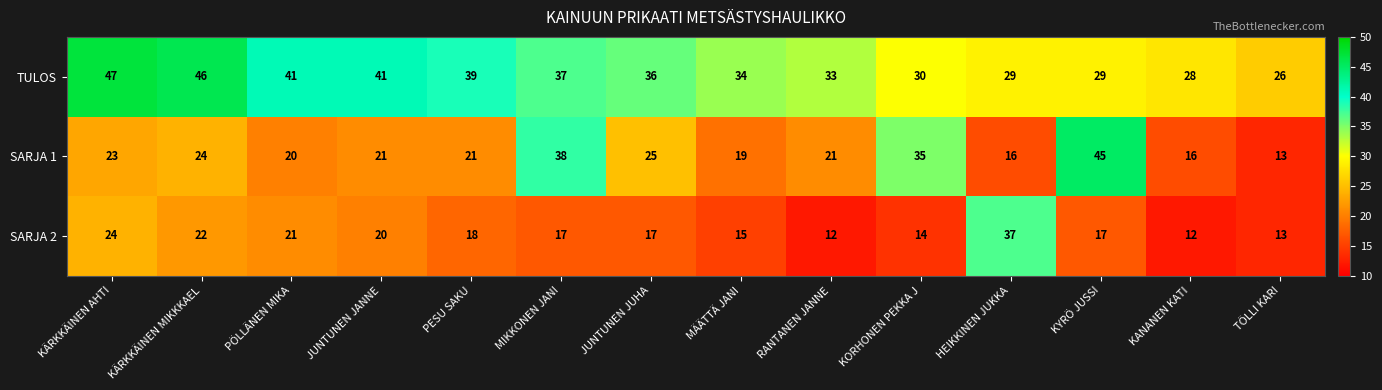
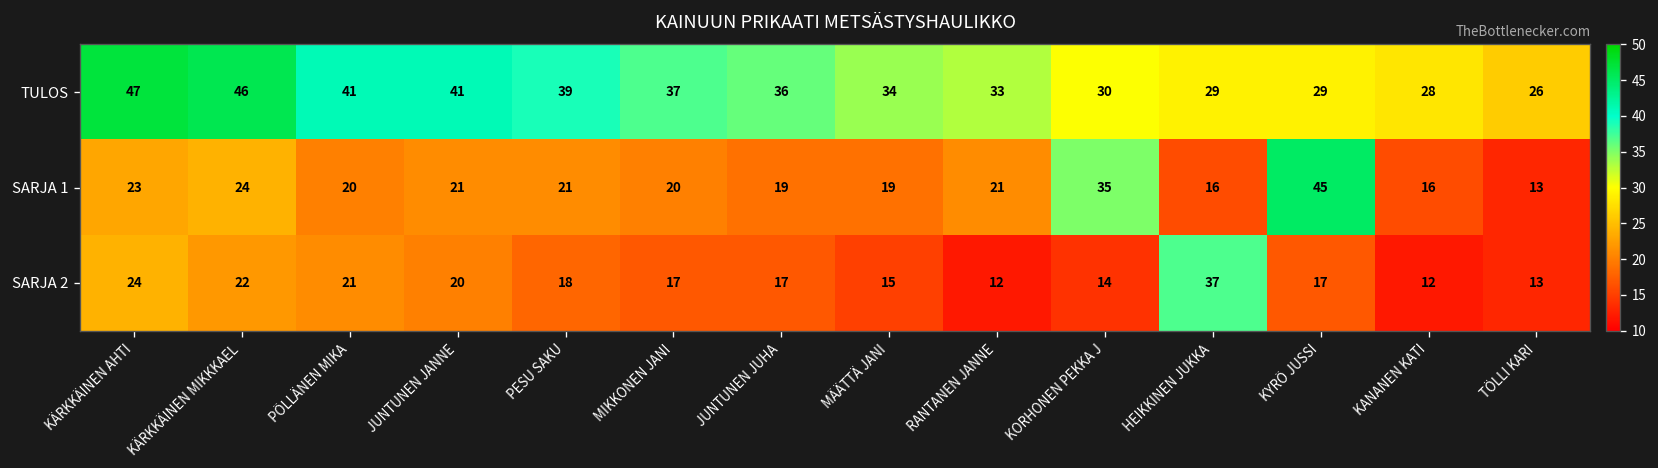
  {
    "TULOS": {
      "KÄRKKÄINEN AHTI": 47,
      "KÄRKKÄINEN MIKKKAEL": 46,
      "PÖLLÄNEN MIKA": 41,
      "JUNTUNEN JANNE": 41,
      "PESU SAKU": 39,
      "MIKKONEN JANI": 37,
      "JUNTUNEN JUHA": 36,
      "MÄÄTTÄ JANI": 34,
      "RANTANEN JANNE": 33,
      "KORHONEN PEKKA J": 30,
      "HEIKKINEN JUKKA": 29,
      "KYRÖ JUSSI": 29,
      "KANANEN KATI": 28,
      "TÖLLI KARI": 26
    },
    "SARJA 1": {
      "KÄRKKÄINEN AHTI": 23,
      "KÄRKKÄINEN MIKKKAEL": 24,
      "PÖLLÄNEN MIKA": 20,
      "JUNTUNEN JANNE": 21,
      "PESU SAKU": 21,
-     "MIKKONEN JANI": 38,
-     "JUNTUNEN JUHA": 25,
+     "MIKKONEN JANI": 20,
+     "JUNTUNEN JUHA": 19,
      "MÄÄTTÄ JANI": 19,
      "RANTANEN JANNE": 21,
      "KORHONEN PEKKA J": 35,
      "HEIKKINEN JUKKA": 16,
      "KYRÖ JUSSI": 45,
      "KANANEN KATI": 16,
      "TÖLLI KARI": 13
    },
    "SARJA 2": {
      "KÄRKKÄINEN AHTI": 24,
      "KÄRKKÄINEN MIKKKAEL": 22,
      "PÖLLÄNEN MIKA": 21,
      "JUNTUNEN JANNE": 20,
      "PESU SAKU": 18,
      "MIKKONEN JANI": 17,
      "JUNTUNEN JUHA": 17,
      "MÄÄTTÄ JANI": 15,
      "RANTANEN JANNE": 12,
      "KORHONEN PEKKA J": 14,
      "HEIKKINEN JUKKA": 37,
      "KYRÖ JUSSI": 17,
      "KANANEN KATI": 12,
      "TÖLLI KARI": 13
    }
  }
